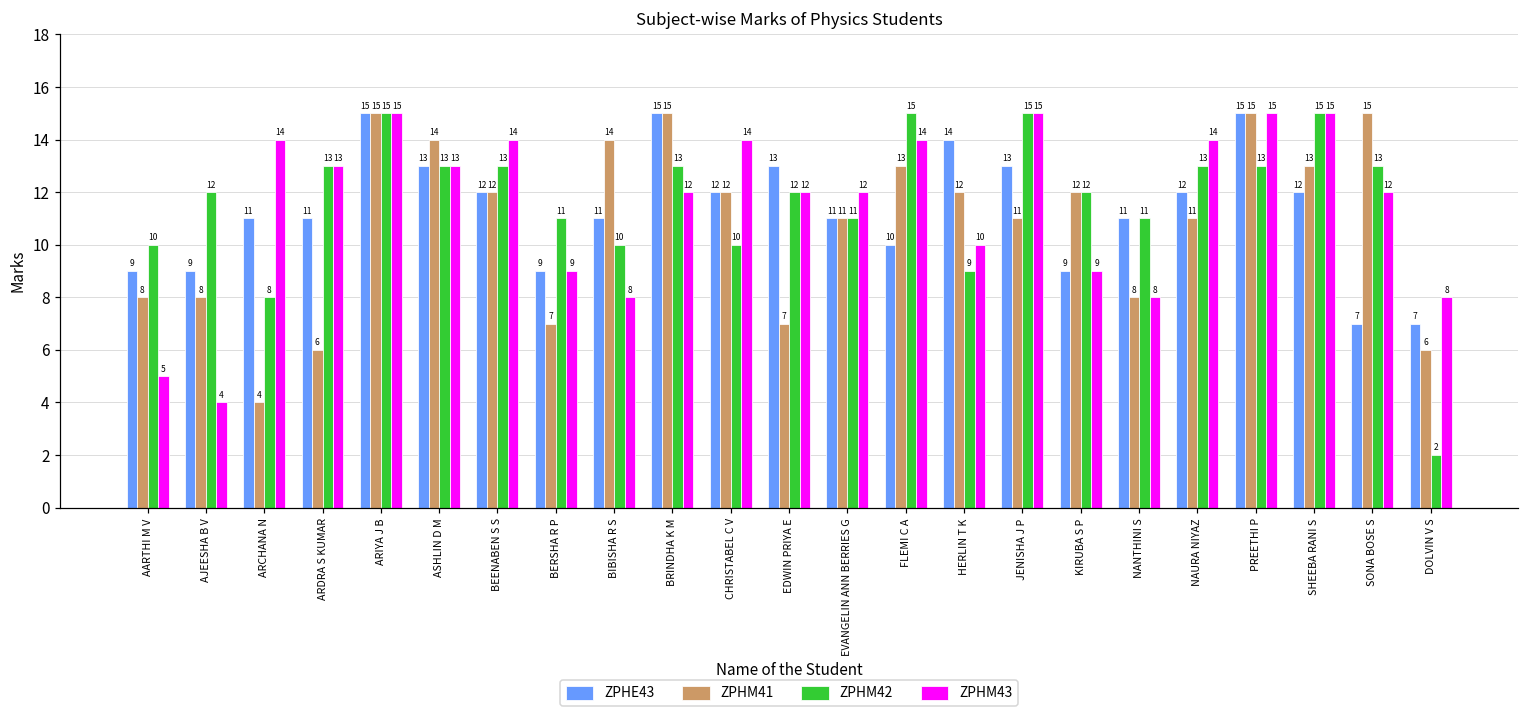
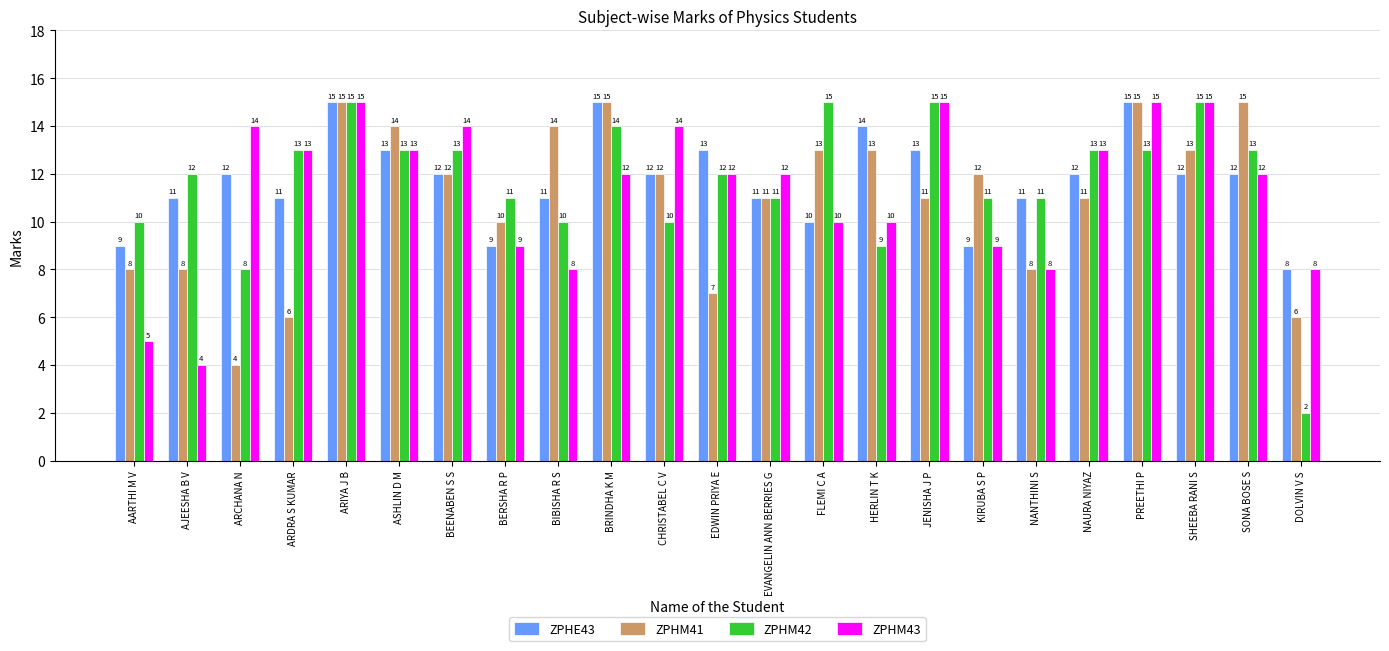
  {
    "ZPHE43": {
      "AARTHI M V": 9,
-     "AJEESHA B V": 9,
-     "ARCHANA N": 11,
+     "AJEESHA B V": 11,
+     "ARCHANA N": 12,
      "ARDRA S KUMAR": 11,
      "ARIYA J B": 15,
      "ASHLIN D M": 13,
      "BEENABEN S S": 12,
      "BERSHA R P": 9,
      "BIBISHA R S": 11,
      "BRINDHA K M": 15,
      "CHRISTABEL C V": 12,
      "EDWIN PRIYA E": 13,
      "EVANGELIN ANN BERRIES G": 11,
      "FLEMI C A": 10,
      "HERLIN T K": 14,
      "JENISHA J P": 13,
      "KIRUBA S P": 9,
      "NANTHINI S": 11,
      "NAURA NIYAZ": 12,
      "PREETHI P": 15,
      "SHEEBA RANI S": 12,
-     "SONA BOSE S": 7,
-     "DOLVIN V S": 7
+     "SONA BOSE S": 12,
+     "DOLVIN V S": 8
    },
    "ZPHM41": {
      "AARTHI M V": 8,
      "AJEESHA B V": 8,
      "ARCHANA N": 4,
      "ARDRA S KUMAR": 6,
      "ARIYA J B": 15,
      "ASHLIN D M": 14,
      "BEENABEN S S": 12,
-     "BERSHA R P": 7,
+     "BERSHA R P": 10,
      "BIBISHA R S": 14,
      "BRINDHA K M": 15,
      "CHRISTABEL C V": 12,
      "EDWIN PRIYA E": 7,
      "EVANGELIN ANN BERRIES G": 11,
      "FLEMI C A": 13,
-     "HERLIN T K": 12,
+     "HERLIN T K": 13,
      "JENISHA J P": 11,
      "KIRUBA S P": 12,
      "NANTHINI S": 8,
      "NAURA NIYAZ": 11,
      "PREETHI P": 15,
      "SHEEBA RANI S": 13,
      "SONA BOSE S": 15,
      "DOLVIN V S": 6
    },
    "ZPHM42": {
      "AARTHI M V": 10,
      "AJEESHA B V": 12,
      "ARCHANA N": 8,
      "ARDRA S KUMAR": 13,
      "ARIYA J B": 15,
      "ASHLIN D M": 13,
      "BEENABEN S S": 13,
      "BERSHA R P": 11,
      "BIBISHA R S": 10,
-     "BRINDHA K M": 13,
+     "BRINDHA K M": 14,
      "CHRISTABEL C V": 10,
      "EDWIN PRIYA E": 12,
      "EVANGELIN ANN BERRIES G": 11,
      "FLEMI C A": 15,
      "HERLIN T K": 9,
      "JENISHA J P": 15,
-     "KIRUBA S P": 12,
+     "KIRUBA S P": 11,
      "NANTHINI S": 11,
      "NAURA NIYAZ": 13,
      "PREETHI P": 13,
      "SHEEBA RANI S": 15,
      "SONA BOSE S": 13,
      "DOLVIN V S": 2
    },
    "ZPHM43": {
      "AARTHI M V": 5,
      "AJEESHA B V": 4,
      "ARCHANA N": 14,
      "ARDRA S KUMAR": 13,
      "ARIYA J B": 15,
      "ASHLIN D M": 13,
      "BEENABEN S S": 14,
      "BERSHA R P": 9,
      "BIBISHA R S": 8,
      "BRINDHA K M": 12,
      "CHRISTABEL C V": 14,
      "EDWIN PRIYA E": 12,
      "EVANGELIN ANN BERRIES G": 12,
-     "FLEMI C A": 14,
+     "FLEMI C A": 10,
      "HERLIN T K": 10,
      "JENISHA J P": 15,
      "KIRUBA S P": 9,
      "NANTHINI S": 8,
-     "NAURA NIYAZ": 14,
+     "NAURA NIYAZ": 13,
      "PREETHI P": 15,
      "SHEEBA RANI S": 15,
      "SONA BOSE S": 12,
      "DOLVIN V S": 8
    }
  }
